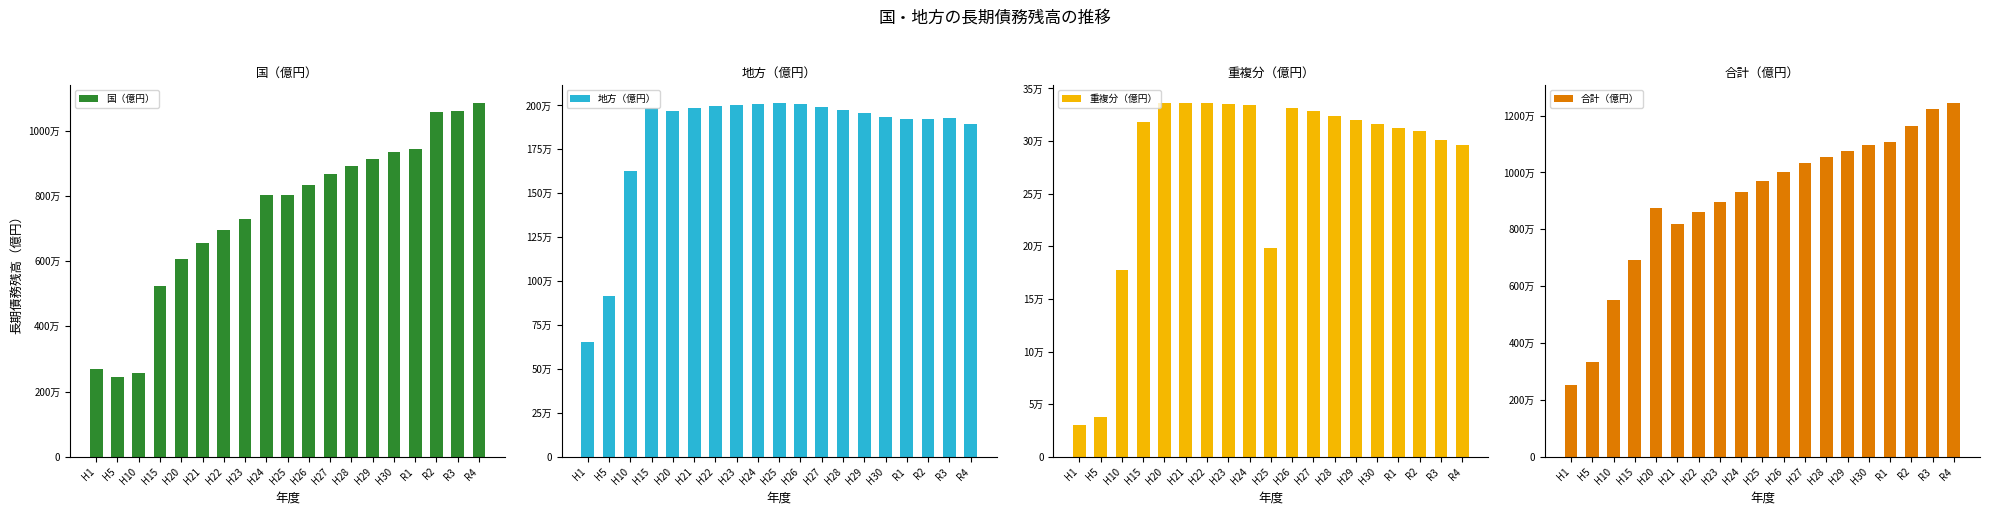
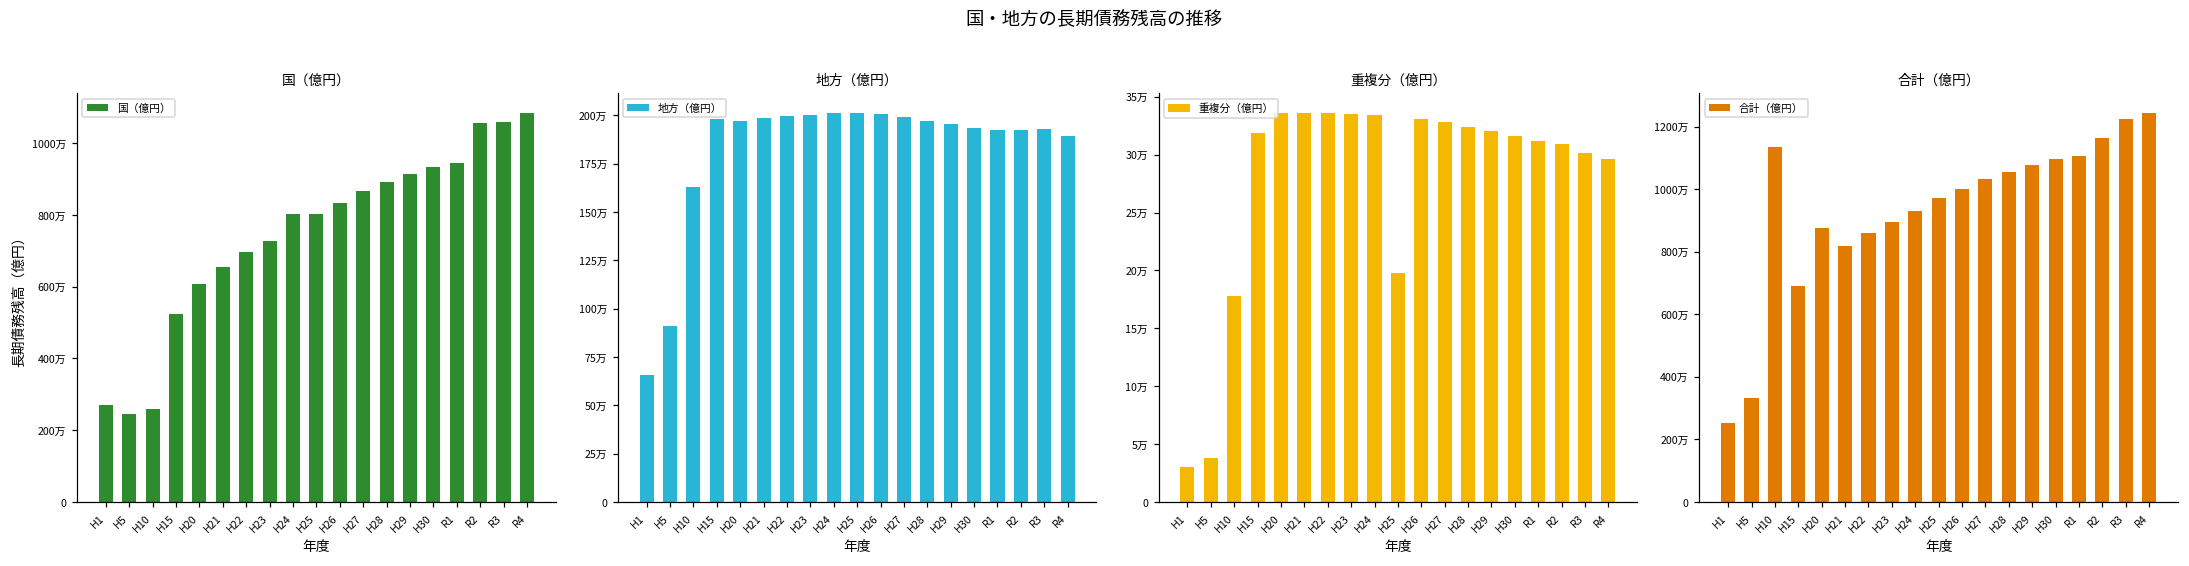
  {
    "国（億円）": {
      "H1": "270万",
      "H5": "250万",
      "H10": "260万",
      "H15": "530万",
      "H20": "610万",
      "H21": "650万",
      "H22": "700万",
      "H23": "730万",
      "H24": "800万",
      "H25": "800万",
      "H26": "830万",
      "H27": "870万",
      "H28": "890万",
      "H29": "910万",
      "H30": "930万",
      "R1": "940万",
      "R2": "1060万",
      "R3": "1060万",
      "R4": "1080万"
    },
    "地方（億円）": {
      "H1": "66万",
      "H5": "91万",
      "H10": "163万",
      "H15": "198万",
      "H20": "197万",
      "H21": "199万",
      "H22": "200万",
      "H23": "200万",
      "H24": "201万",
      "H25": "201万",
      "H26": "201万",
      "H27": "199万",
      "H28": "197万",
      "H29": "196万",
      "H30": "194万",
      "R1": "192万",
      "R2": "192万",
      "R3": "193万",
      "R4": "189万"
    },
    "重複分（億円）": {
      "H1": "3.0万",
      "H5": "3.8万",
      "H10": "17.8万",
      "H15": "31.8万",
      "H20": "33.6万",
      "H21": "33.6万",
      "H22": "33.6万",
      "H23": "33.5万",
      "H24": "33.4万",
      "H25": "19.8万",
      "H26": "33.1万",
      "H27": "32.8万",
      "H28": "32.4万",
      "H29": "32.0万",
      "H30": "31.6万",
      "R1": "31.2万",
      "R2": "31.0万",
      "R3": "30.1万",
      "R4": "29.6万"
    },
    "合計（億円）": {
      "H1": "250万",
      "H5": "330万",
-     "H10": "550万",
+     "H10": "1140万",
      "H15": "690万",
      "H20": "880万",
      "H21": "820万",
      "H22": "860万",
      "H23": "890万",
      "H24": "930万",
      "H25": "970万",
      "H26": "1000万",
      "H27": "1030万",
      "H28": "1060万",
      "H29": "1080万",
      "H30": "1100万",
      "R1": "1110万",
      "R2": "1170万",
      "R3": "1220万",
      "R4": "1240万"
    }
  }
